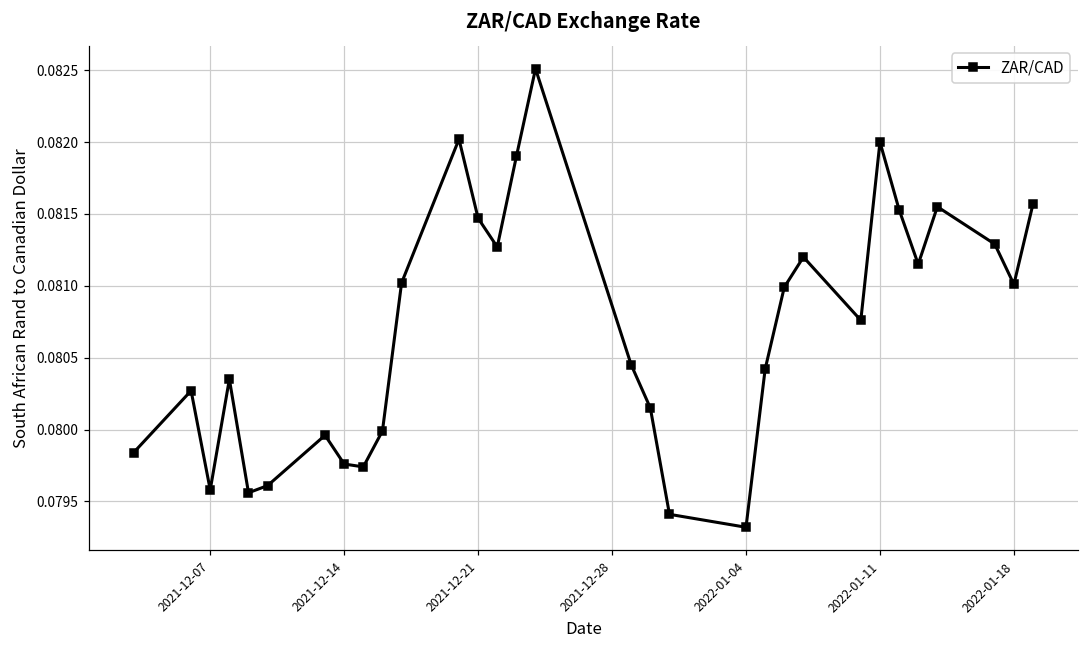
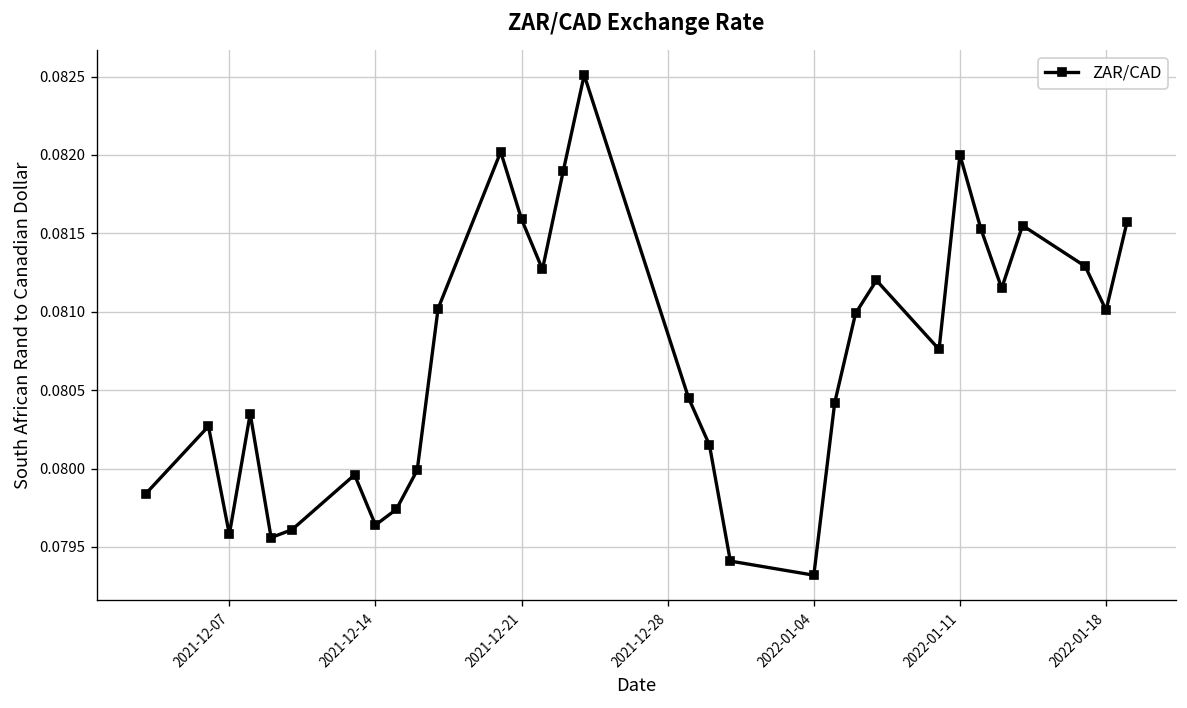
  {
    "2021-12-07": 0.07958,
-   "2021-12-14": 0.07976,
-   "2021-12-21": 0.08147,
+   "2021-12-14": 0.07964,
+   "2021-12-21": 0.08159,
    "2022-01-04": 0.07932,
    "2022-01-11": 0.08200,
    "2022-01-18": 0.08101
  }
